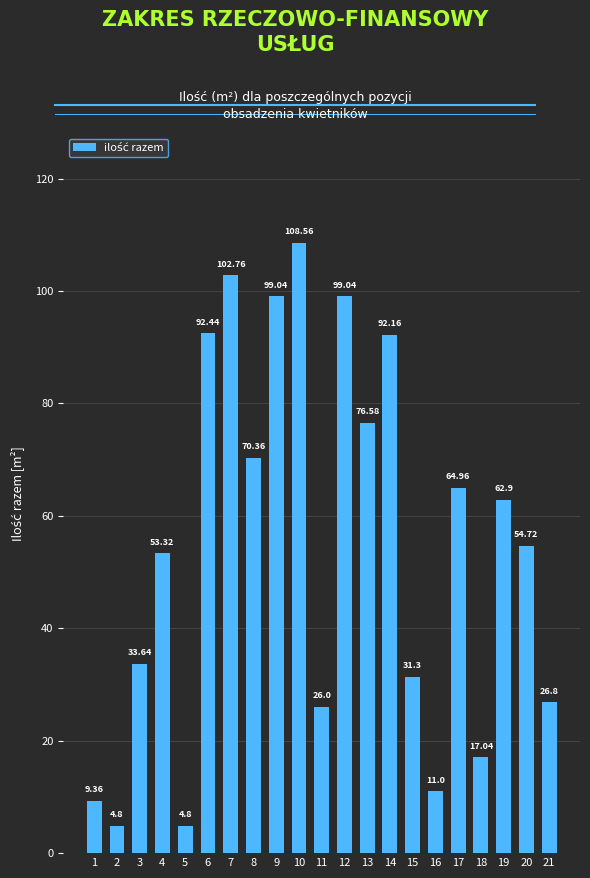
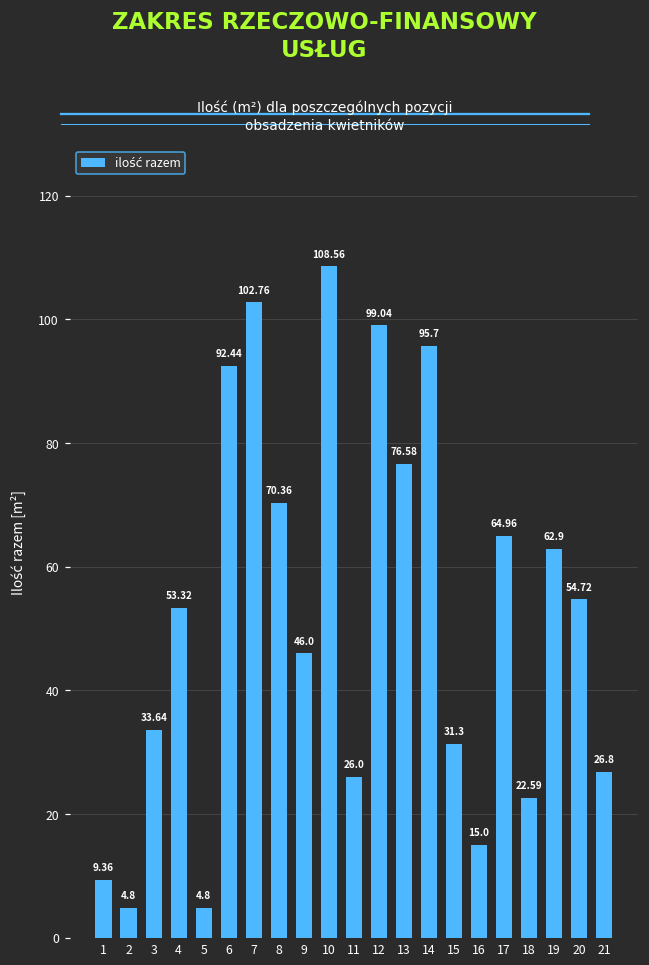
  {
    "1": 9.36,
    "2": 4.8,
    "3": 33.64,
    "4": 53.32,
    "5": 4.8,
    "6": 92.44,
    "7": 102.76,
    "8": 70.36,
-   "9": 99.04,
+   "9": 46.0,
    "10": 108.56,
    "11": 26.0,
    "12": 99.04,
    "13": 76.58,
-   "14": 92.16,
+   "14": 95.7,
    "15": 31.3,
-   "16": 11.0,
+   "16": 15.0,
    "17": 64.96,
-   "18": 17.04,
+   "18": 22.59,
    "19": 62.9,
    "20": 54.72,
    "21": 26.8
  }
